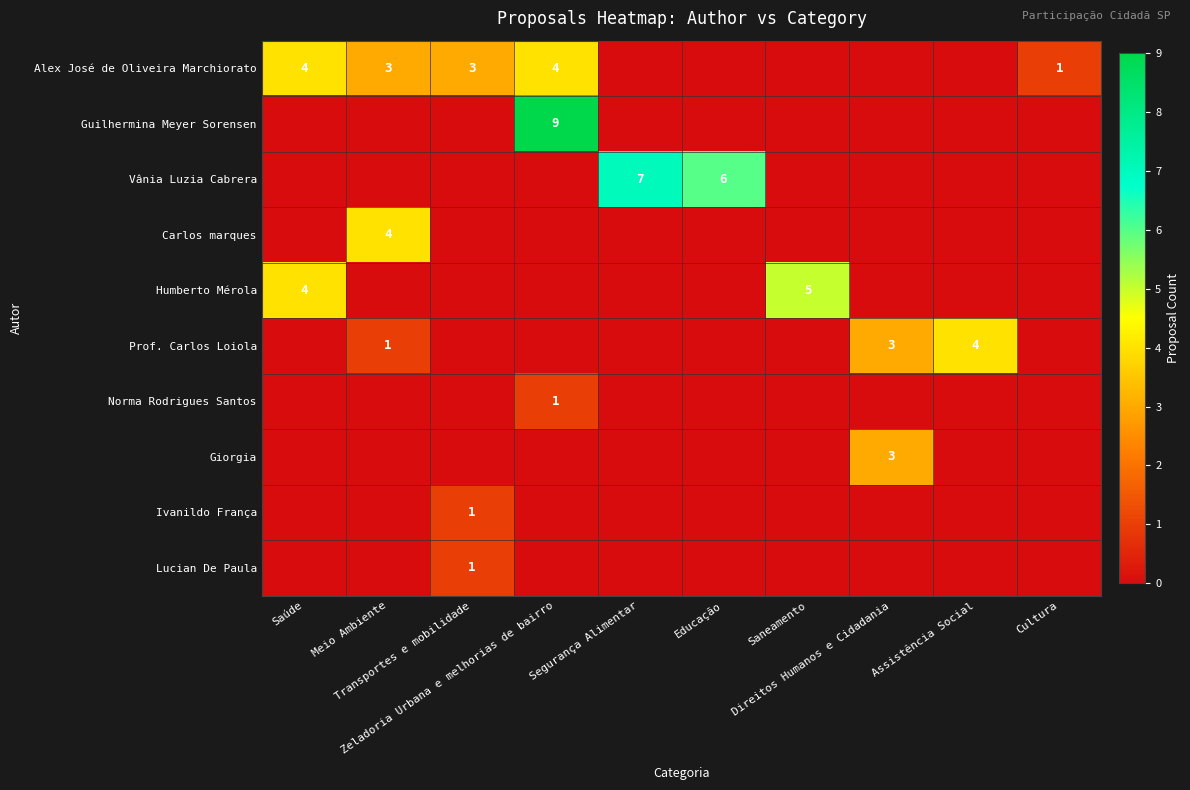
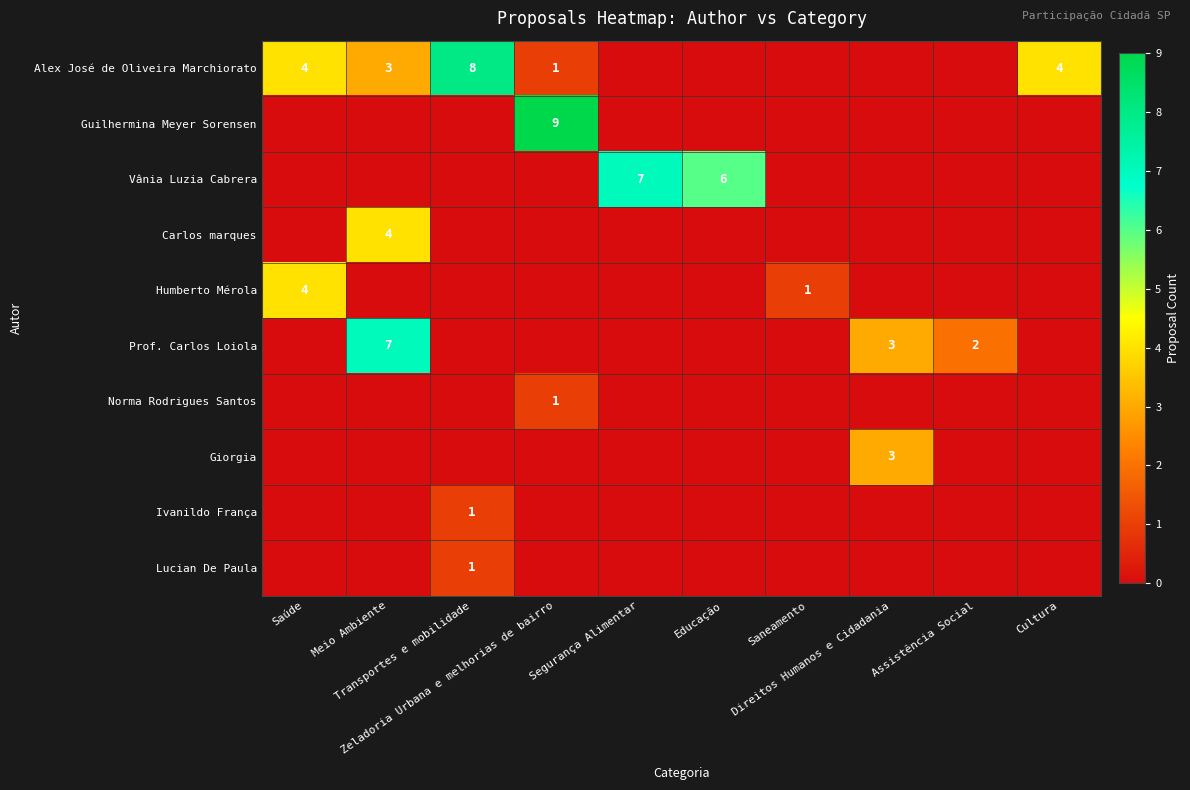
  {
    "Alex José de Oliveira Marchiorato": {
      "Saúde": 4,
      "Meio Ambiente": 3,
-     "Transportes e mobilidade": 3,
-     "Zeladoria Urbana e melhorias de bairro": 4,
-     "Cultura": 1
+     "Transportes e mobilidade": 8,
+     "Zeladoria Urbana e melhorias de bairro": 1,
+     "Cultura": 4
    },
    "Guilhermina Meyer Sorensen": {
      "Zeladoria Urbana e melhorias de bairro": 9
    },
    "Vânia Luzia Cabrera": {
      "Segurança Alimentar": 7,
      "Educação": 6
    },
    "Carlos marques": {
      "Meio Ambiente": 4
    },
    "Humberto Mérola": {
      "Saúde": 4,
-     "Saneamento": 5
+     "Saneamento": 1
    },
    "Prof. Carlos Loiola": {
-     "Meio Ambiente": 1,
+     "Meio Ambiente": 7,
      "Direitos Humanos e Cidadania": 3,
-     "Assistência Social": 4
+     "Assistência Social": 2
    },
    "Norma Rodrigues Santos": {
      "Zeladoria Urbana e melhorias de bairro": 1
    },
    "Giorgia": {
      "Direitos Humanos e Cidadania": 3
    },
    "Ivanildo França": {
      "Transportes e mobilidade": 1
    },
    "Lucian De Paula": {
      "Transportes e mobilidade": 1
    }
  }
